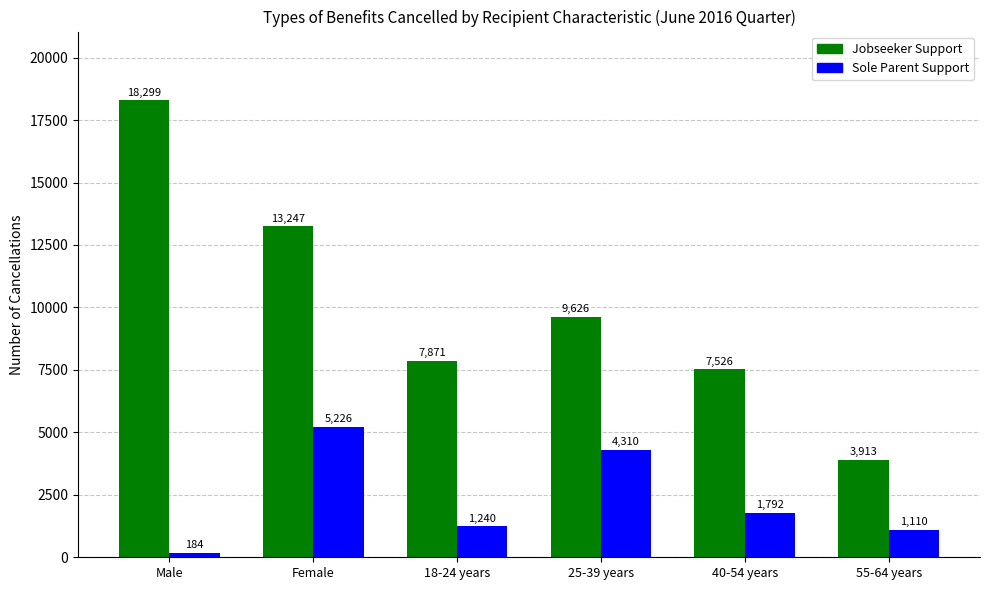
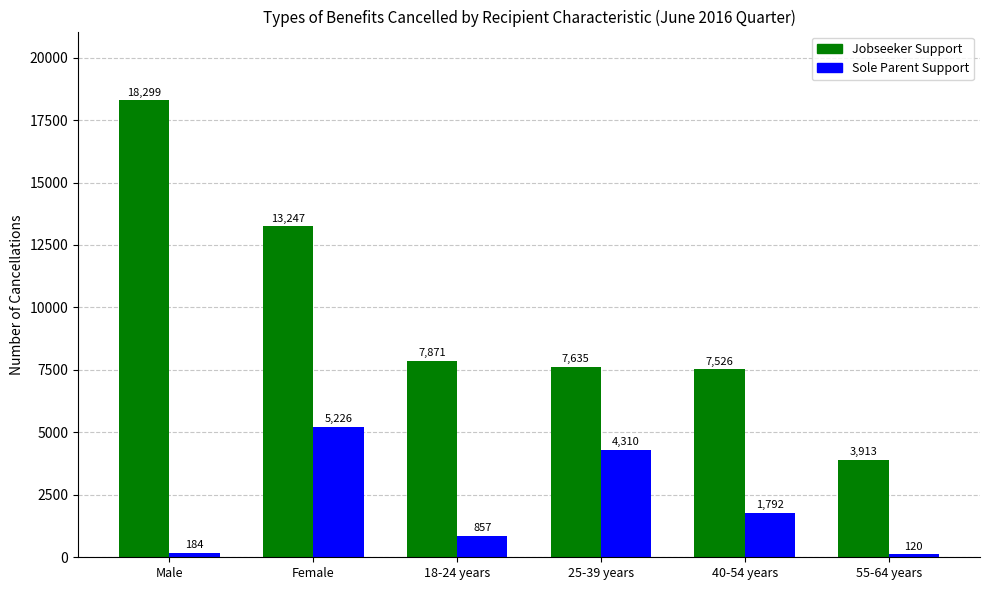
  {
    "Jobseeker Support": {
      "Male": "18,299",
      "Female": "13,247",
      "18-24 years": "7,871",
-     "25-39 years": "9,626",
+     "25-39 years": "7,635",
      "40-54 years": "7,526",
      "55-64 years": "3,913"
    },
    "Sole Parent Support": {
      "Male": "184",
      "Female": "5,226",
-     "18-24 years": "1,240",
+     "18-24 years": "857",
      "25-39 years": "4,310",
      "40-54 years": "1,792",
-     "55-64 years": "1,110"
+     "55-64 years": "120"
    }
  }
